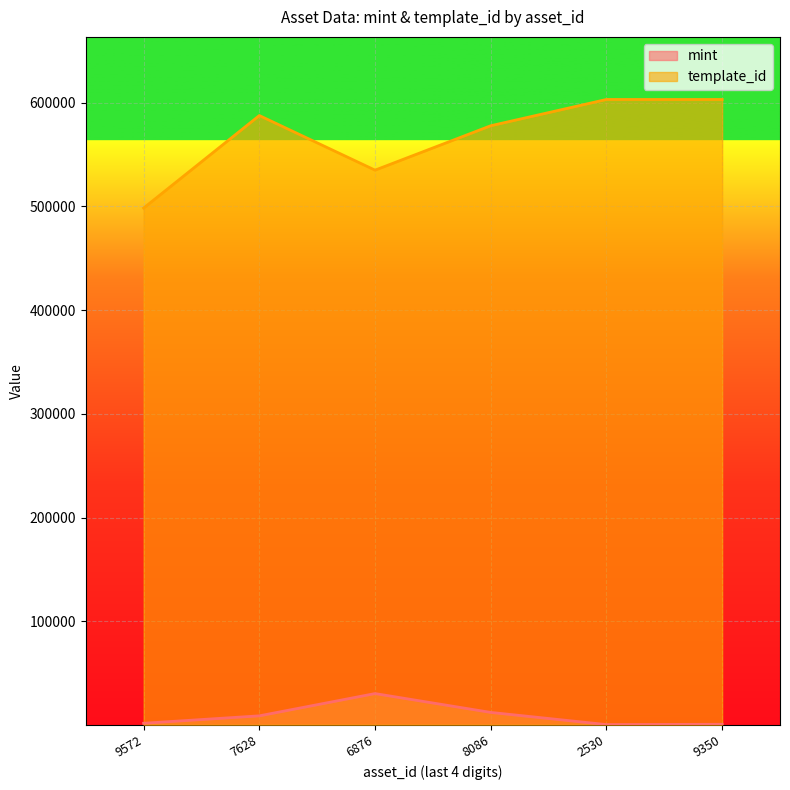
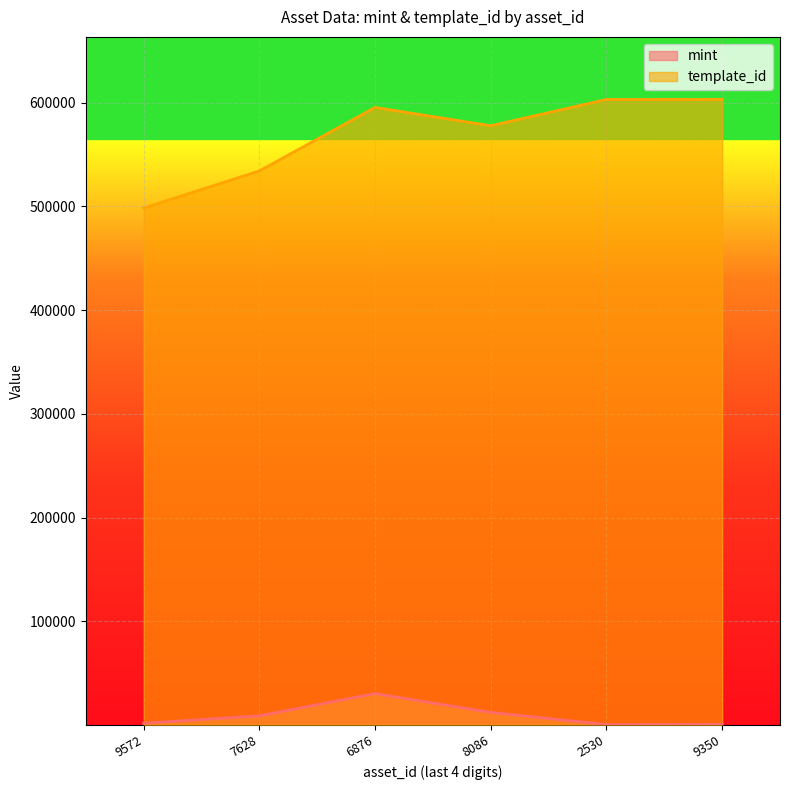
  {
    "mint": {
      "9572": 2000,
      "7628": 9000,
      "6876": 31000,
      "8086": 12000,
      "2530": 1000,
      "9350": 1000
    },
    "template_id": {
      "9572": 498000,
-     "7628": 587000,
-     "6876": 535000,
+     "7628": 534000,
+     "6876": 595000,
      "8086": 578000,
      "2530": 603000,
      "9350": 603000
    }
  }
